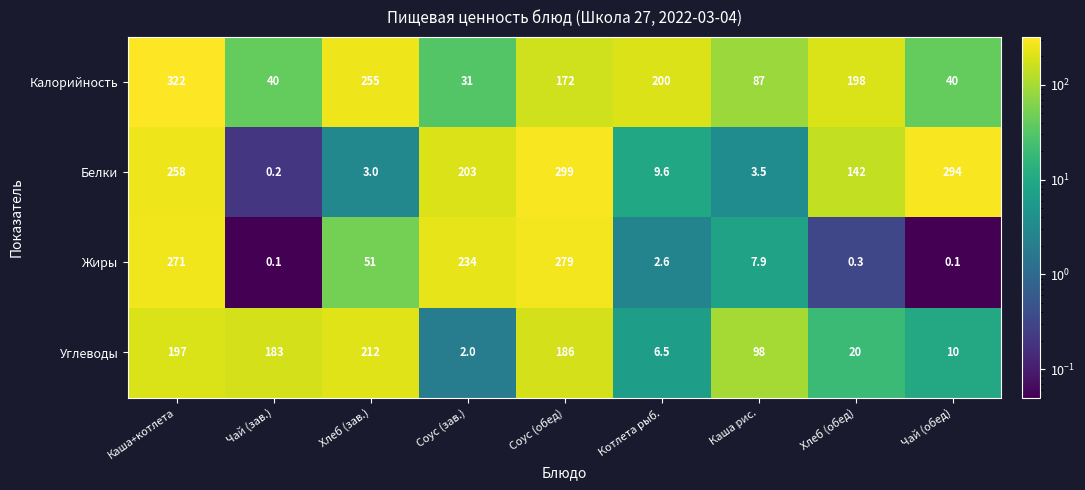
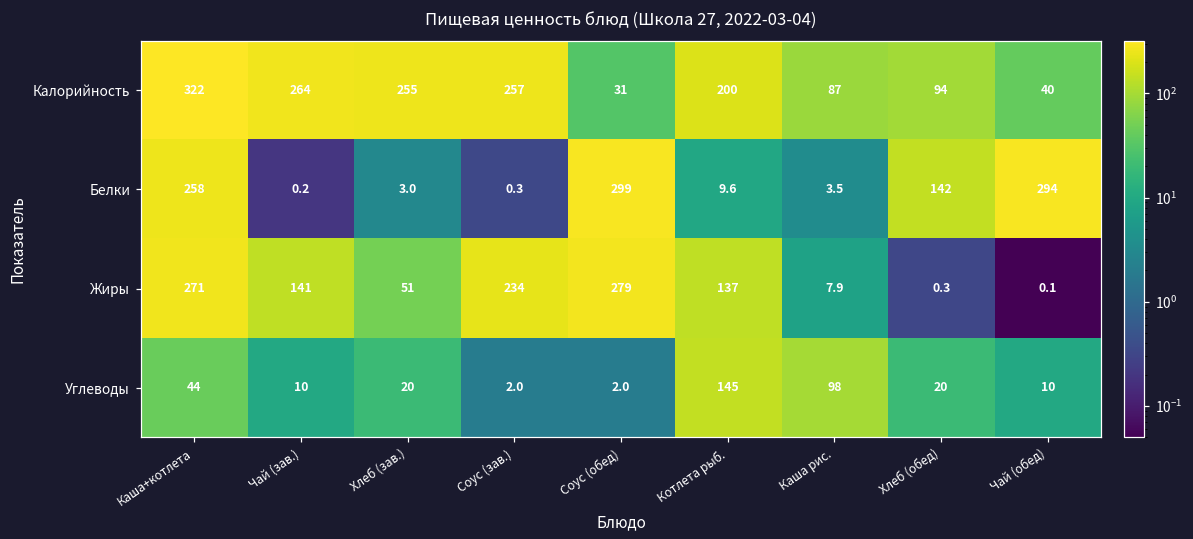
  {
    "Калорийность": {
      "Каша+котлета": 322,
-     "Чай (зав.)": 40,
+     "Чай (зав.)": 264,
      "Хлеб (зав.)": 255,
-     "Соус (зав.)": 31,
-     "Соус (обед)": 172,
+     "Соус (зав.)": 257,
+     "Соус (обед)": 31,
      "Котлета рыб.": 200,
      "Каша рис.": 87,
-     "Хлеб (обед)": 198,
+     "Хлеб (обед)": 94,
      "Чай (обед)": 40
    },
    "Белки": {
      "Каша+котлета": 258,
      "Чай (зав.)": 0.2,
      "Хлеб (зав.)": 3.0,
-     "Соус (зав.)": 203,
+     "Соус (зав.)": 0.3,
      "Соус (обед)": 299,
      "Котлета рыб.": 9.6,
      "Каша рис.": 3.5,
      "Хлеб (обед)": 142,
      "Чай (обед)": 294
    },
    "Жиры": {
      "Каша+котлета": 271,
-     "Чай (зав.)": 0.1,
+     "Чай (зав.)": 141,
      "Хлеб (зав.)": 51,
      "Соус (зав.)": 234,
      "Соус (обед)": 279,
-     "Котлета рыб.": 2.6,
+     "Котлета рыб.": 137,
      "Каша рис.": 7.9,
      "Хлеб (обед)": 0.3,
      "Чай (обед)": 0.1
    },
    "Углеводы": {
-     "Каша+котлета": 197,
-     "Чай (зав.)": 183,
-     "Хлеб (зав.)": 212,
+     "Каша+котлета": 44,
+     "Чай (зав.)": 10,
+     "Хлеб (зав.)": 20,
      "Соус (зав.)": 2.0,
-     "Соус (обед)": 186,
-     "Котлета рыб.": 6.5,
+     "Соус (обед)": 2.0,
+     "Котлета рыб.": 145,
      "Каша рис.": 98,
      "Хлеб (обед)": 20,
      "Чай (обед)": 10
    }
  }
